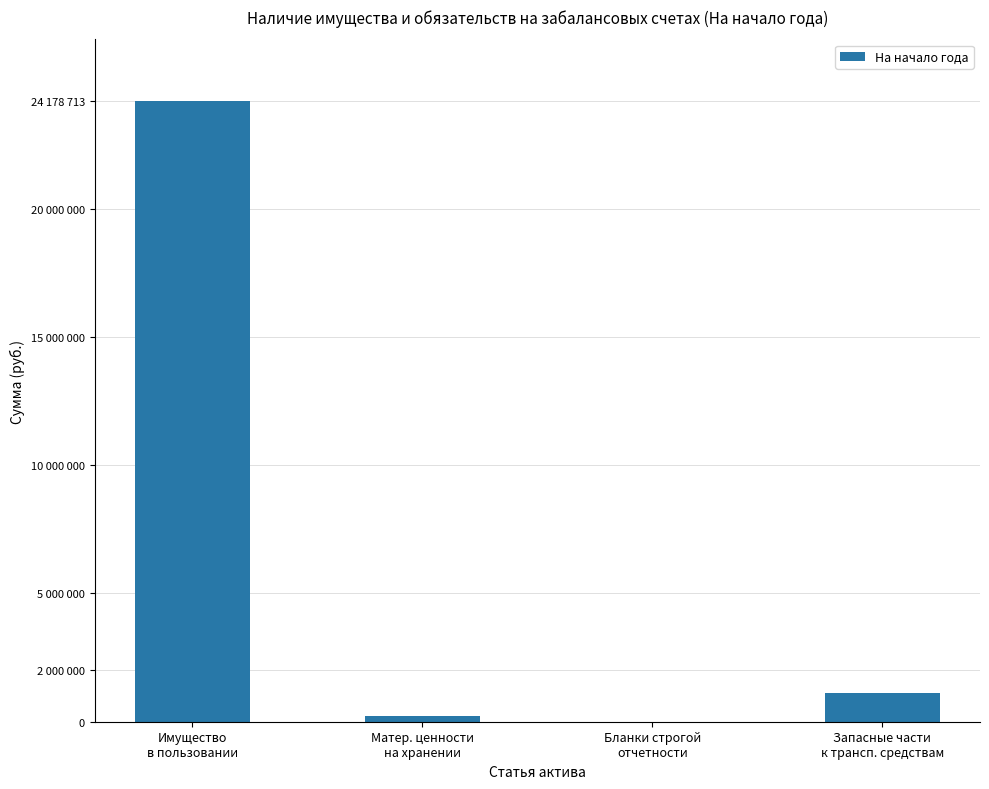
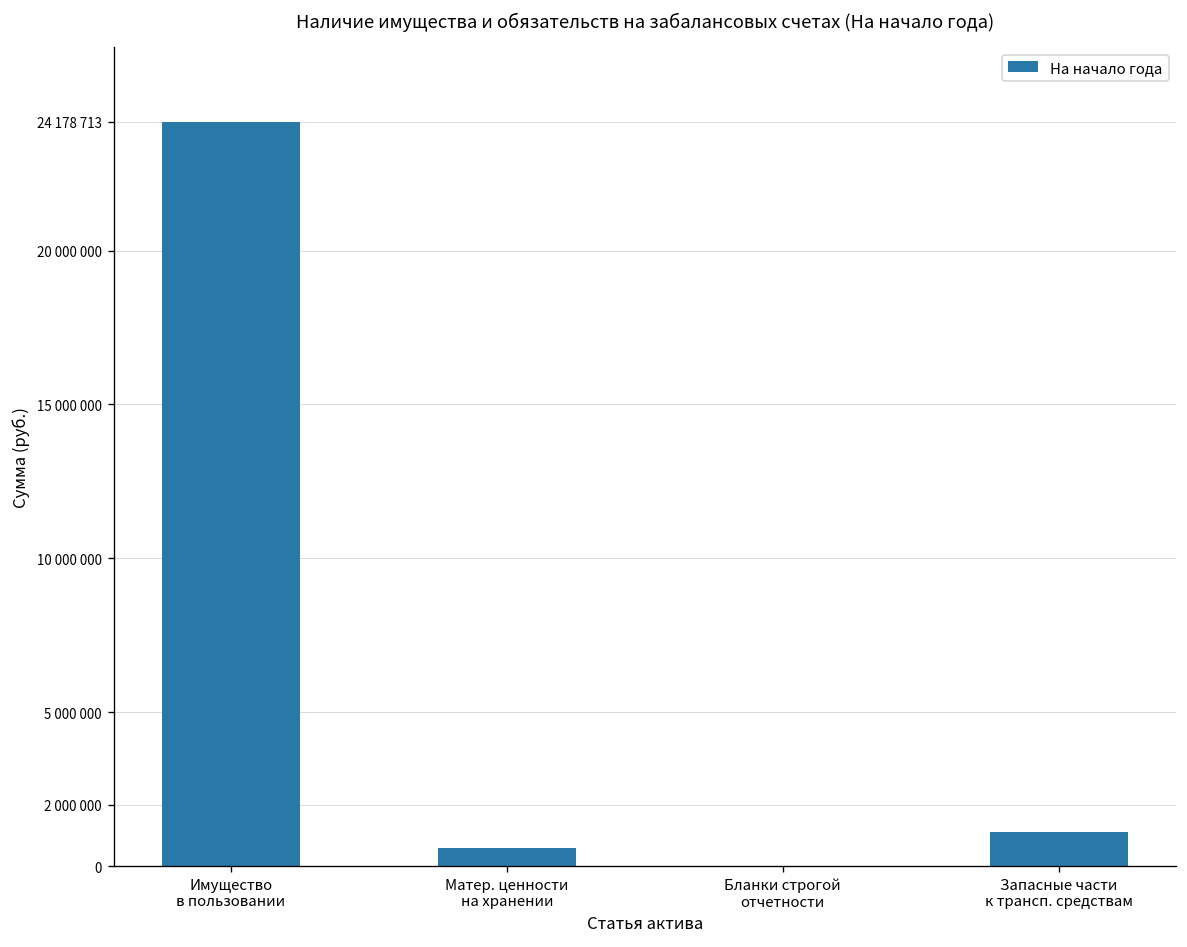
  {
    "Имущество в пользовании": 24200000,
-   "Матер. ценности на хранении": 200000,
+   "Матер. ценности на хранении": 600000,
    "Запасные части к трансп. средствам": 1100000
  }
